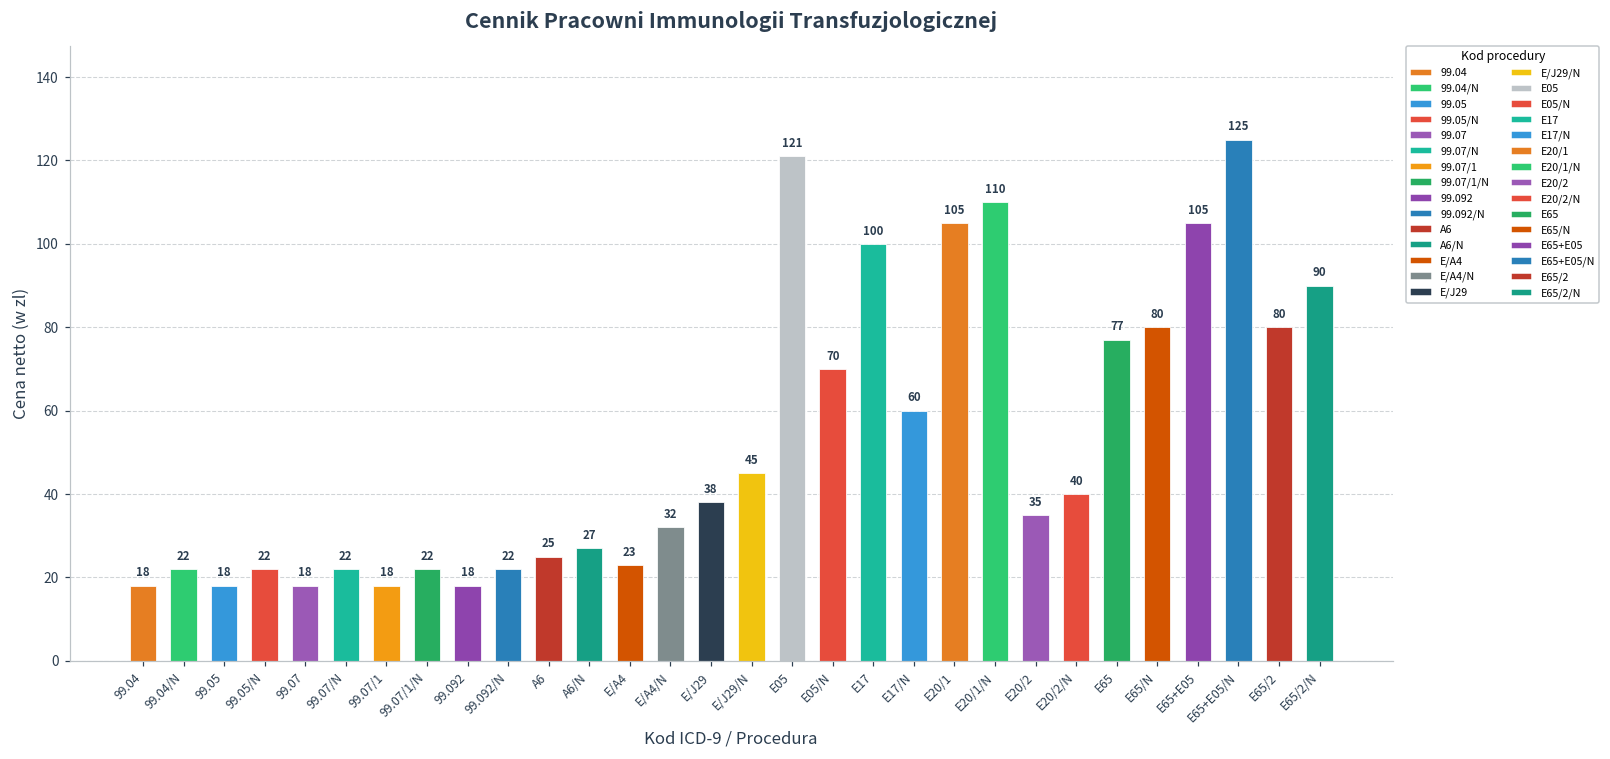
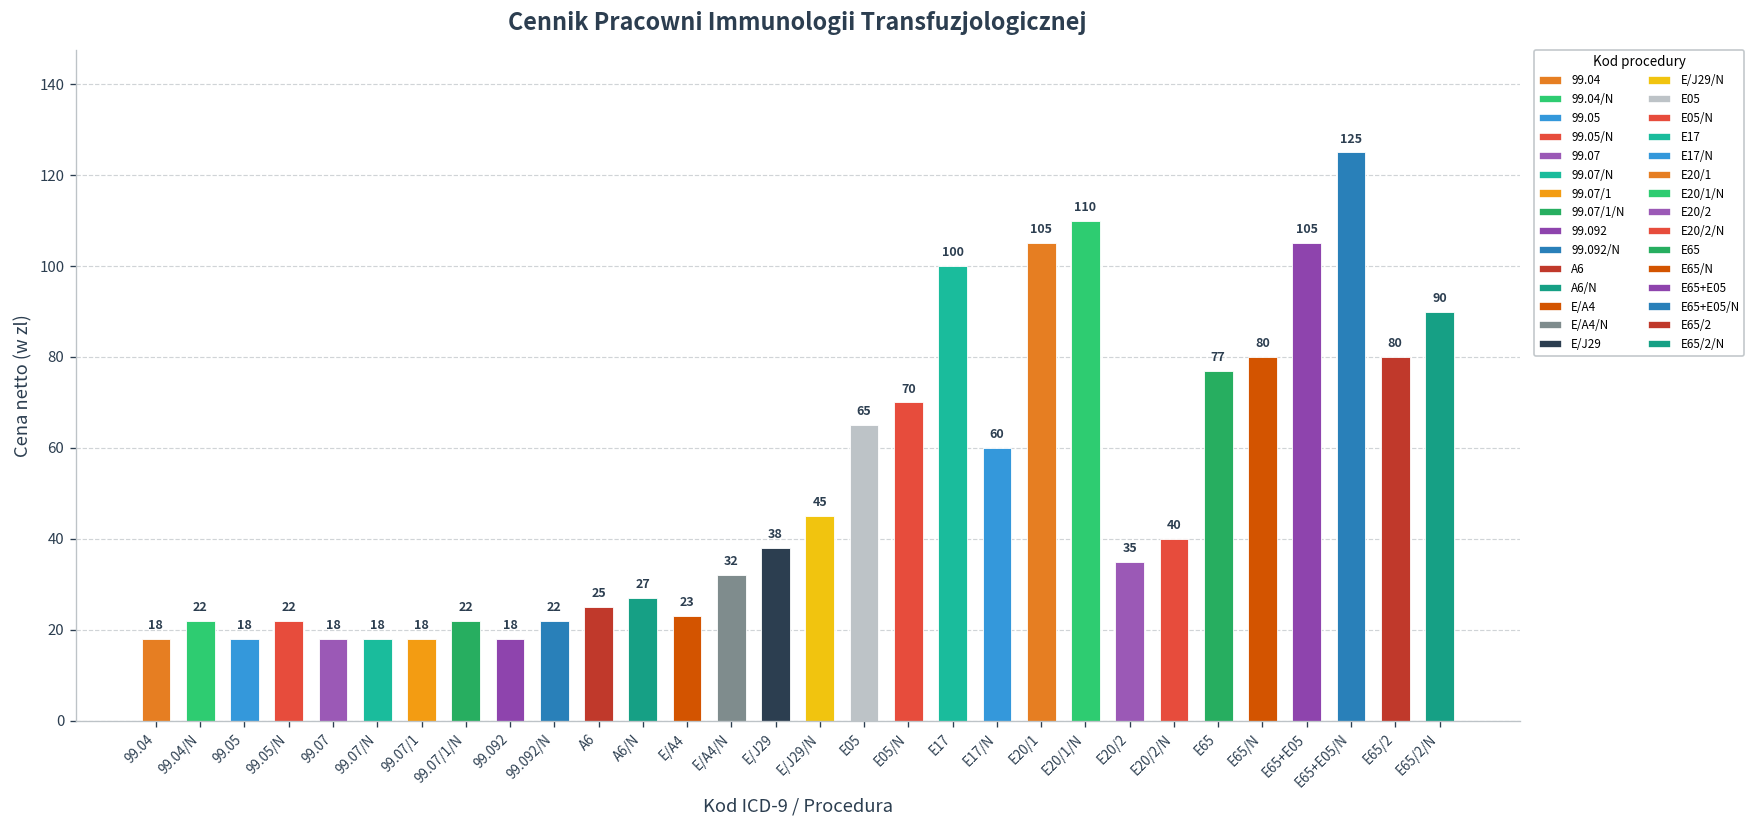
  {
    "99.04": 18,
    "99.04/N": 22,
    "99.05": 18,
    "99.05/N": 22,
    "99.07": 18,
-   "99.07/N": 22,
+   "99.07/N": 18,
    "99.07/1": 18,
    "99.07/1/N": 22,
    "99.092": 18,
    "99.092/N": 22,
    "A6": 25,
    "A6/N": 27,
    "E/A4": 23,
    "E/A4/N": 32,
    "E/J29": 38,
    "E/J29/N": 45,
-   "E05": 121,
+   "E05": 65,
    "E05/N": 70,
    "E17": 100,
    "E17/N": 60,
    "E20/1": 105,
    "E20/1/N": 110,
    "E20/2": 35,
    "E20/2/N": 40,
    "E65": 77,
    "E65/N": 80,
    "E65+E05": 105,
    "E65+E05/N": 125,
    "E65/2": 80,
    "E65/2/N": 90
  }
